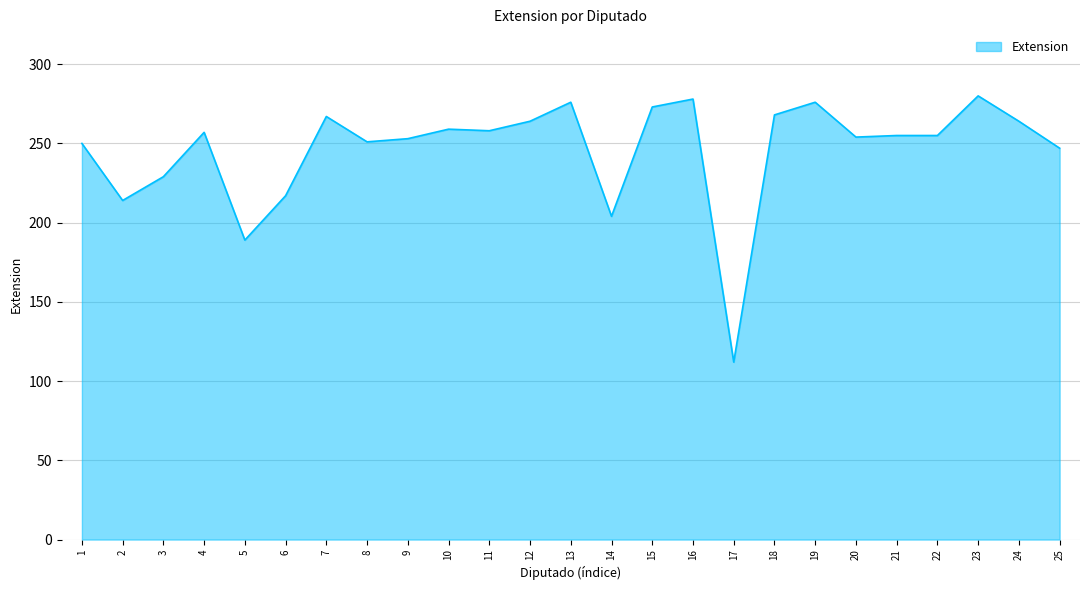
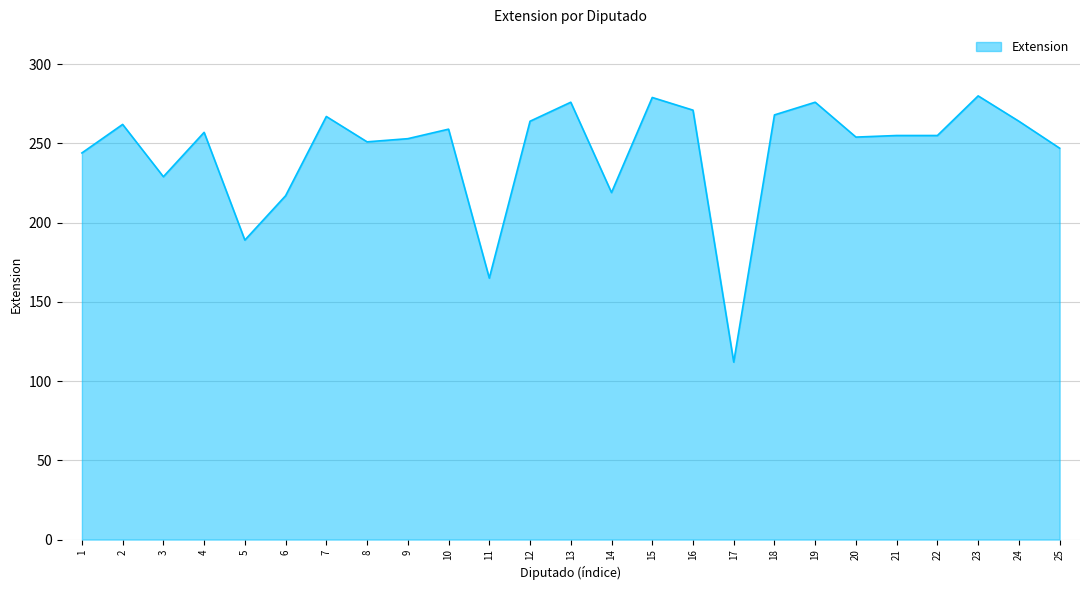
  {
-   "1": 250,
-   "2": 214,
+   "1": 244,
+   "2": 262,
    "3": 229,
    "4": 257,
    "5": 189,
    "6": 217,
    "7": 267,
    "8": 251,
    "9": 253,
    "10": 259,
-   "11": 258,
+   "11": 165,
    "12": 264,
    "13": 276,
-   "14": 204,
-   "15": 273,
-   "16": 278,
+   "14": 219,
+   "15": 279,
+   "16": 271,
    "17": 112,
    "18": 268,
    "19": 276,
    "20": 254,
    "21": 255,
    "22": 255,
    "23": 280,
    "24": 264,
    "25": 247
  }
